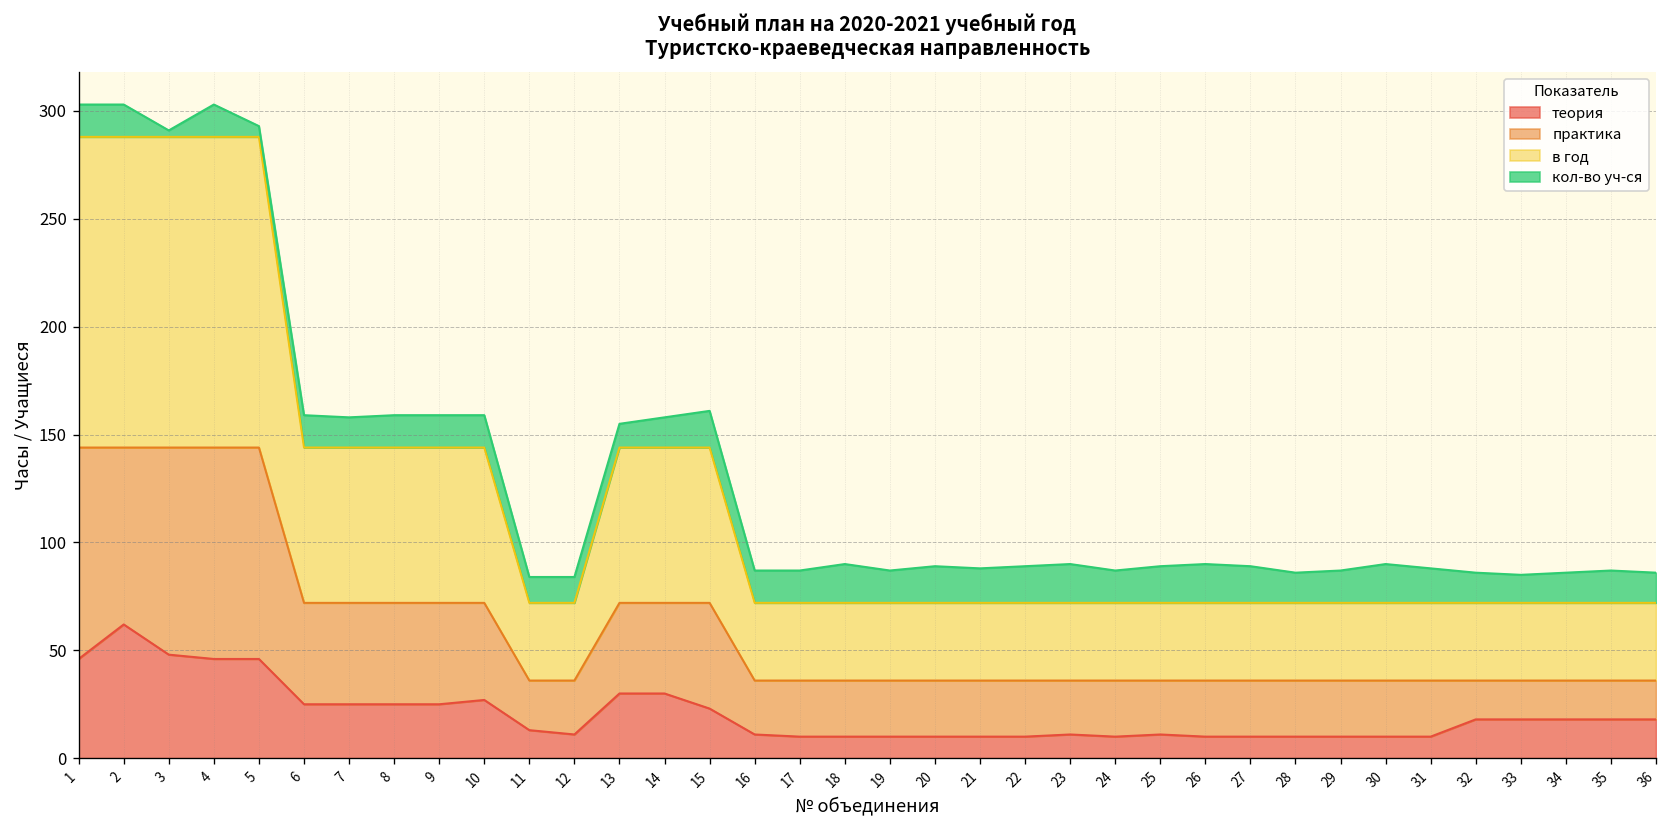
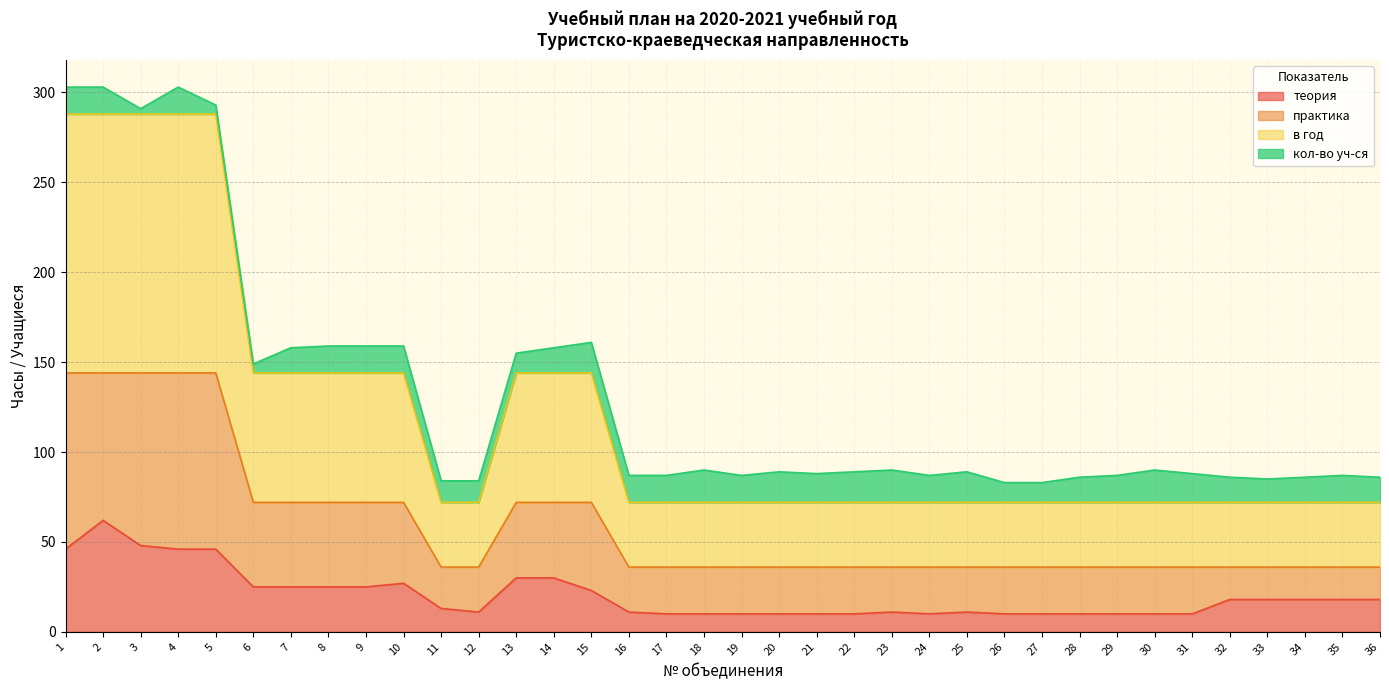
  {
    "в год": {
      "1": 144,
      "2": 144,
      "3": 144,
      "4": 144,
      "5": 144,
      "6": 72,
      "7": 72,
      "8": 72,
      "9": 72,
      "10": 72,
      "11": 36,
      "12": 36,
      "13": 72,
      "14": 72,
      "15": 72,
      "16": 36,
      "17": 36,
      "18": 36,
      "19": 36,
      "20": 36,
      "21": 36,
      "22": 36,
      "23": 36,
      "24": 36,
      "25": 36,
      "26": 36,
      "27": 36,
      "28": 36,
      "29": 36,
      "30": 36,
      "31": 36,
      "32": 36,
      "33": 36,
      "34": 36,
      "35": 36,
      "36": 36
    },
    "кол-во уч-ся": {
      "1": 15,
      "2": 15,
      "3": 3,
      "4": 15,
      "5": 5,
-     "6": 15,
+     "6": 5,
      "7": 14,
      "8": 15,
      "9": 15,
      "10": 15,
      "11": 12,
      "12": 12,
      "13": 11,
      "14": 14,
      "15": 17,
      "16": 15,
      "17": 15,
      "18": 18,
      "19": 15,
      "20": 17,
      "21": 16,
      "22": 17,
      "23": 18,
      "24": 15,
      "25": 17,
-     "26": 18,
-     "27": 17,
+     "26": 11,
+     "27": 11,
      "28": 14,
      "29": 15,
      "30": 18,
      "31": 16,
      "32": 14,
      "33": 13,
      "34": 14,
      "35": 15,
      "36": 14
    }
  }
